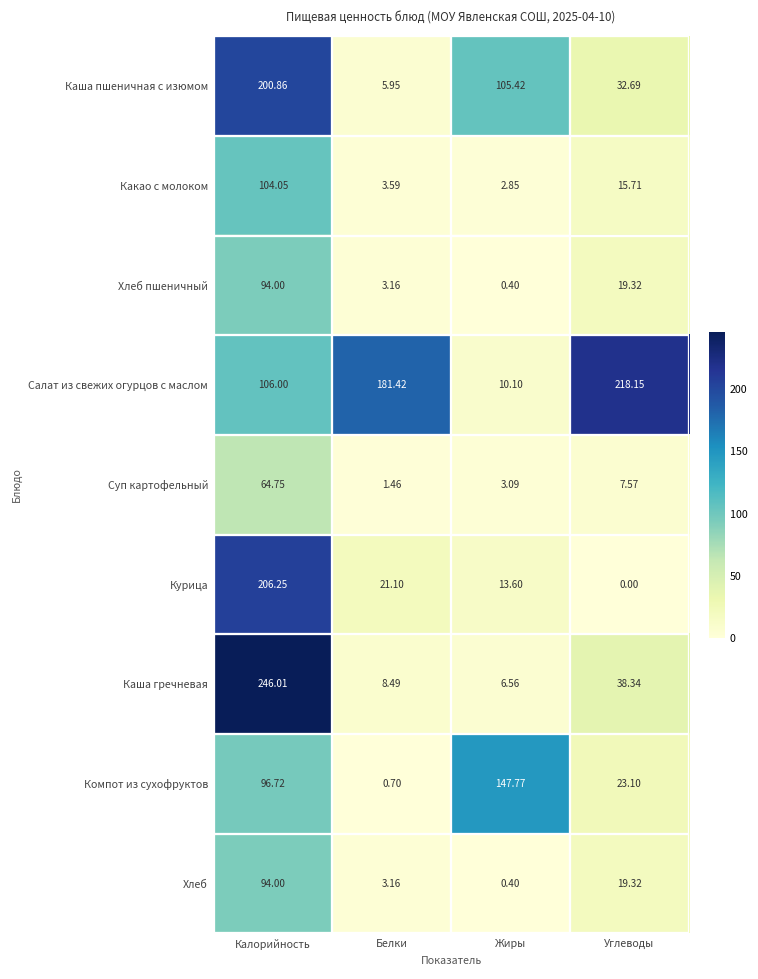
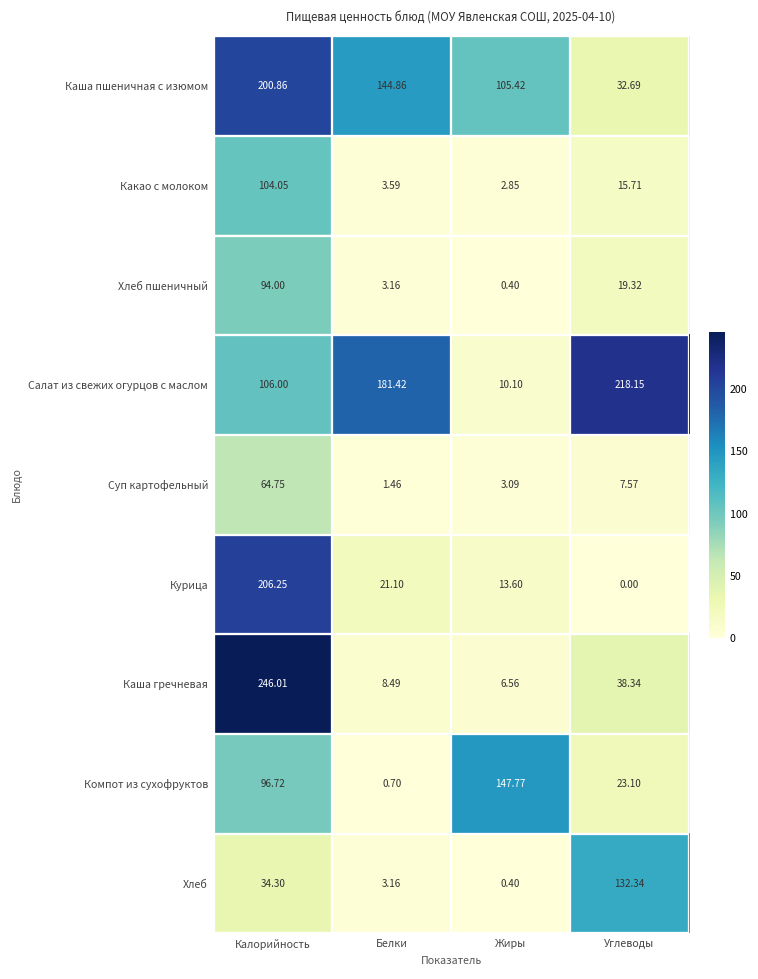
  {
    "Каша пшеничная с изюмом": {
      "Калорийность": 200.86,
-     "Белки": 5.95,
+     "Белки": 144.86,
      "Жиры": 105.42,
      "Углеводы": 32.69
    },
    "Какао с молоком": {
      "Калорийность": 104.05,
      "Белки": 3.59,
      "Жиры": 2.85,
      "Углеводы": 15.71
    },
    "Хлеб пшеничный": {
      "Калорийность": 94.00,
      "Белки": 3.16,
      "Жиры": 0.40,
      "Углеводы": 19.32
    },
    "Салат из свежих огурцов с маслом": {
      "Калорийность": 106.00,
      "Белки": 181.42,
      "Жиры": 10.10,
      "Углеводы": 218.15
    },
    "Суп картофельный": {
      "Калорийность": 64.75,
      "Белки": 1.46,
      "Жиры": 3.09,
      "Углеводы": 7.57
    },
    "Курица": {
      "Калорийность": 206.25,
      "Белки": 21.10,
      "Жиры": 13.60,
      "Углеводы": 0.00
    },
    "Каша гречневая": {
      "Калорийность": 246.01,
      "Белки": 8.49,
      "Жиры": 6.56,
      "Углеводы": 38.34
    },
    "Компот из сухофруктов": {
      "Калорийность": 96.72,
      "Белки": 0.70,
      "Жиры": 147.77,
      "Углеводы": 23.10
    },
    "Хлеб": {
-     "Калорийность": 94.00,
+     "Калорийность": 34.30,
      "Белки": 3.16,
      "Жиры": 0.40,
-     "Углеводы": 19.32
+     "Углеводы": 132.34
    }
  }
